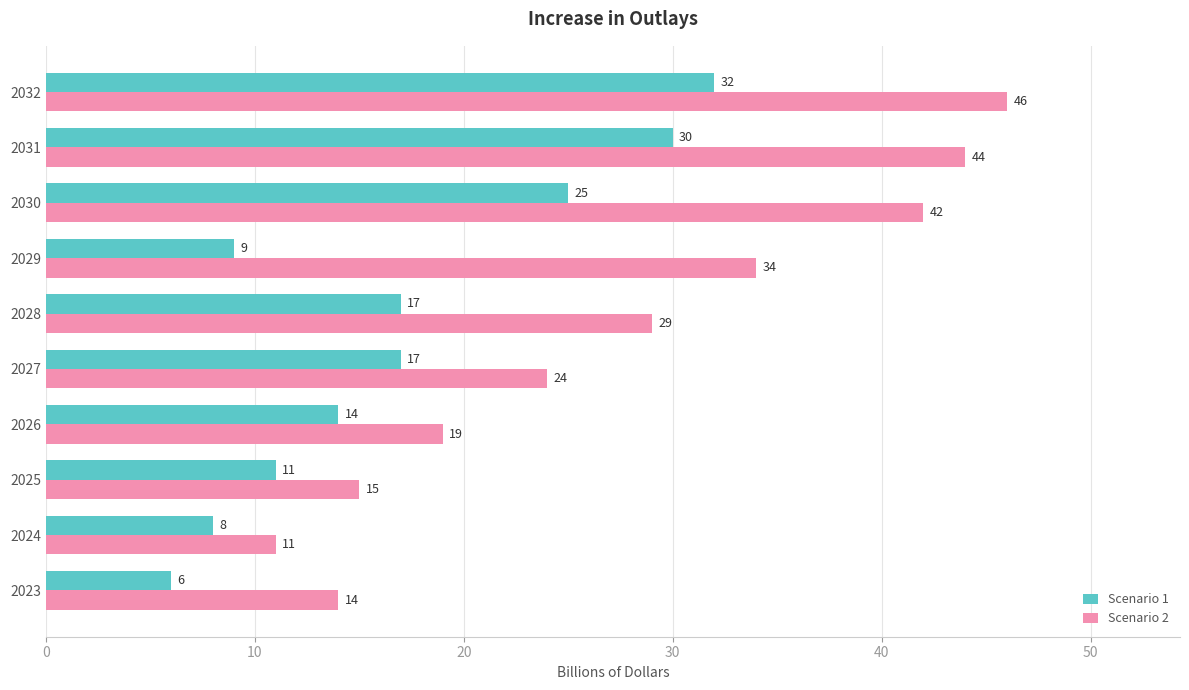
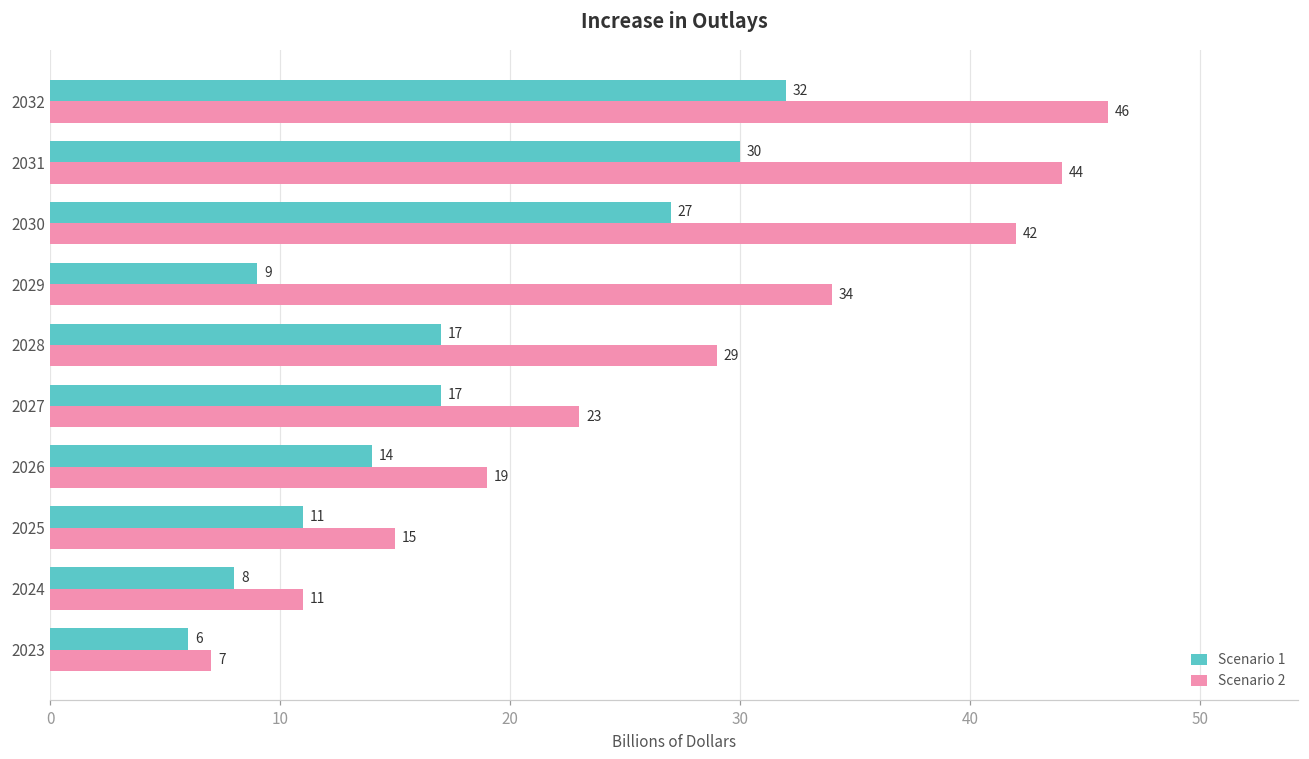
  {
    "Scenario 1": {
      "2032": 32,
      "2031": 30,
-     "2030": 25,
+     "2030": 27,
      "2029": 9,
      "2028": 17,
      "2027": 17,
      "2026": 14,
      "2025": 11,
      "2024": 8,
      "2023": 6
    },
    "Scenario 2": {
      "2032": 46,
      "2031": 44,
      "2030": 42,
      "2029": 34,
      "2028": 29,
-     "2027": 24,
+     "2027": 23,
      "2026": 19,
      "2025": 15,
      "2024": 11,
-     "2023": 14
+     "2023": 7
    }
  }
